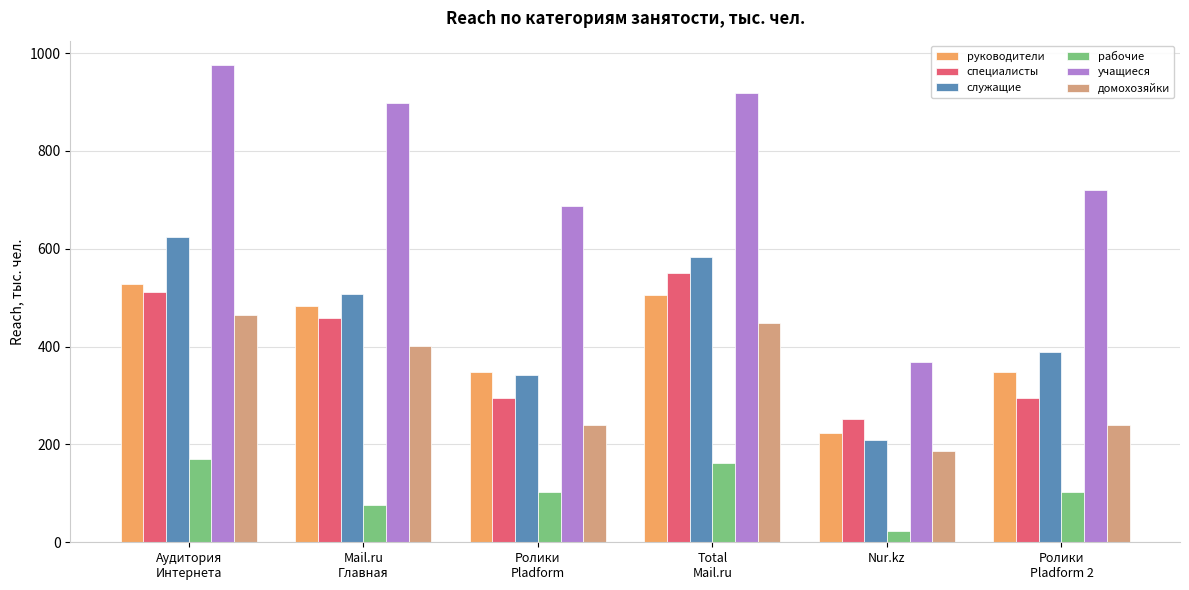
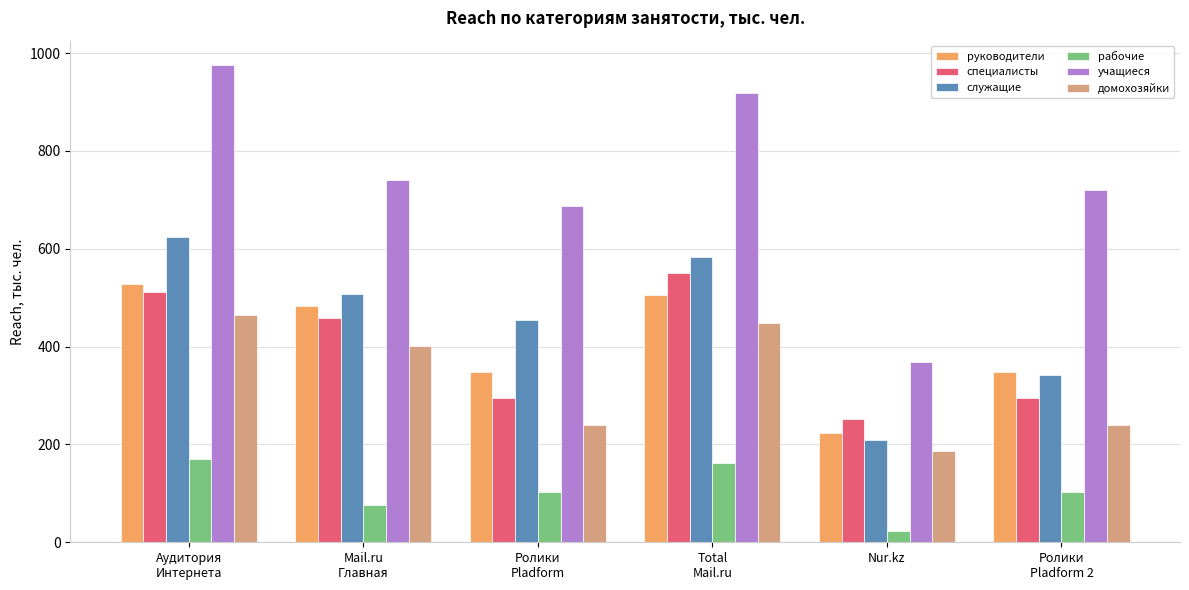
  {
    "специалисты": {
      "Аудитория Интернета": 510,
      "Mail.ru Главная": 460,
      "Ролики Pladform": 290,
      "Total Mail.ru": 550,
      "Nur.kz": 250,
      "Ролики Pladform 2": 290
    },
    "служащие": {
      "Аудитория Интернета": 620,
      "Mail.ru Главная": 510,
-     "Ролики Pladform": 340,
+     "Ролики Pladform": 460,
      "Total Mail.ru": 580,
      "Nur.kz": 210,
-     "Ролики Pladform 2": 390
+     "Ролики Pladform 2": 340
    },
    "рабочие": {
      "Аудитория Интернета": 170,
      "Mail.ru Главная": 80,
      "Ролики Pladform": 100,
      "Total Mail.ru": 160,
      "Nur.kz": 20,
      "Ролики Pladform 2": 100
    },
    "учащиеся": {
      "Аудитория Интернета": 980,
-     "Mail.ru Главная": 900,
+     "Mail.ru Главная": 740,
      "Ролики Pladform": 690,
      "Total Mail.ru": 920,
      "Nur.kz": 370,
      "Ролики Pladform 2": 720
    }
  }
